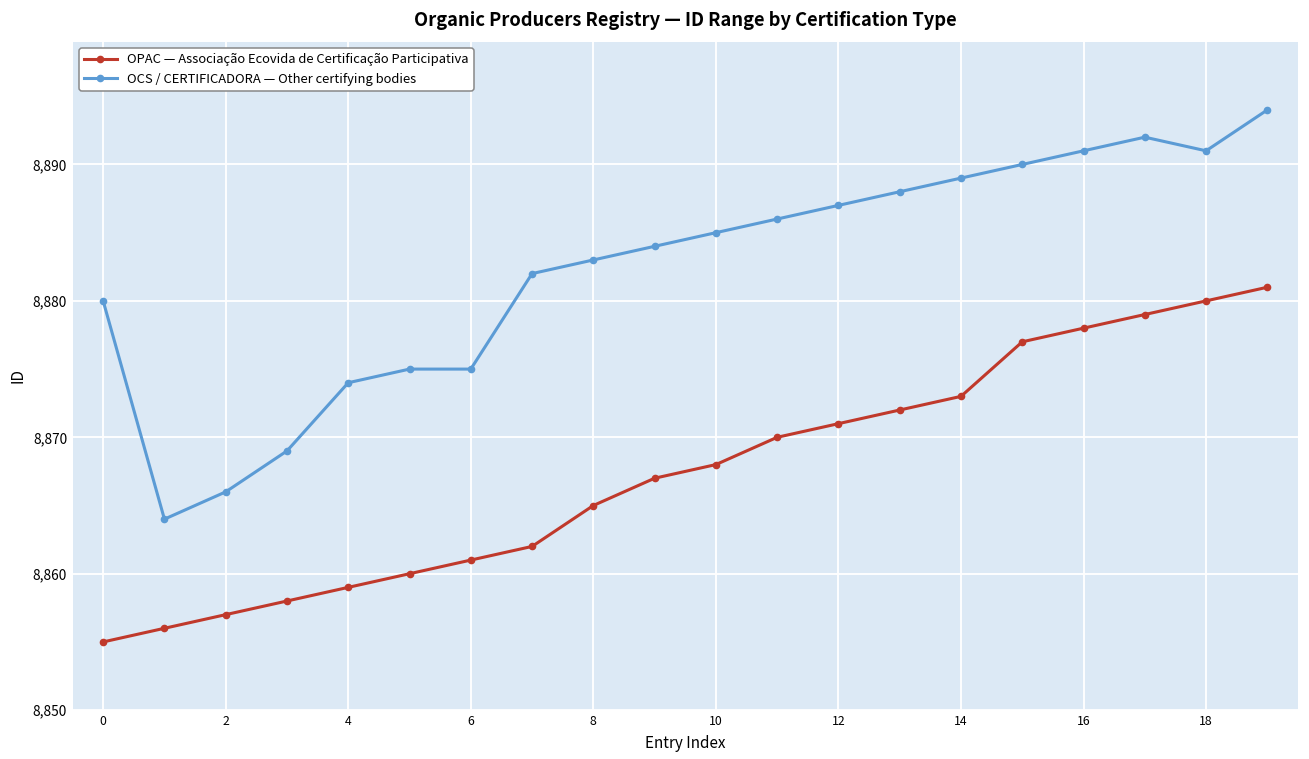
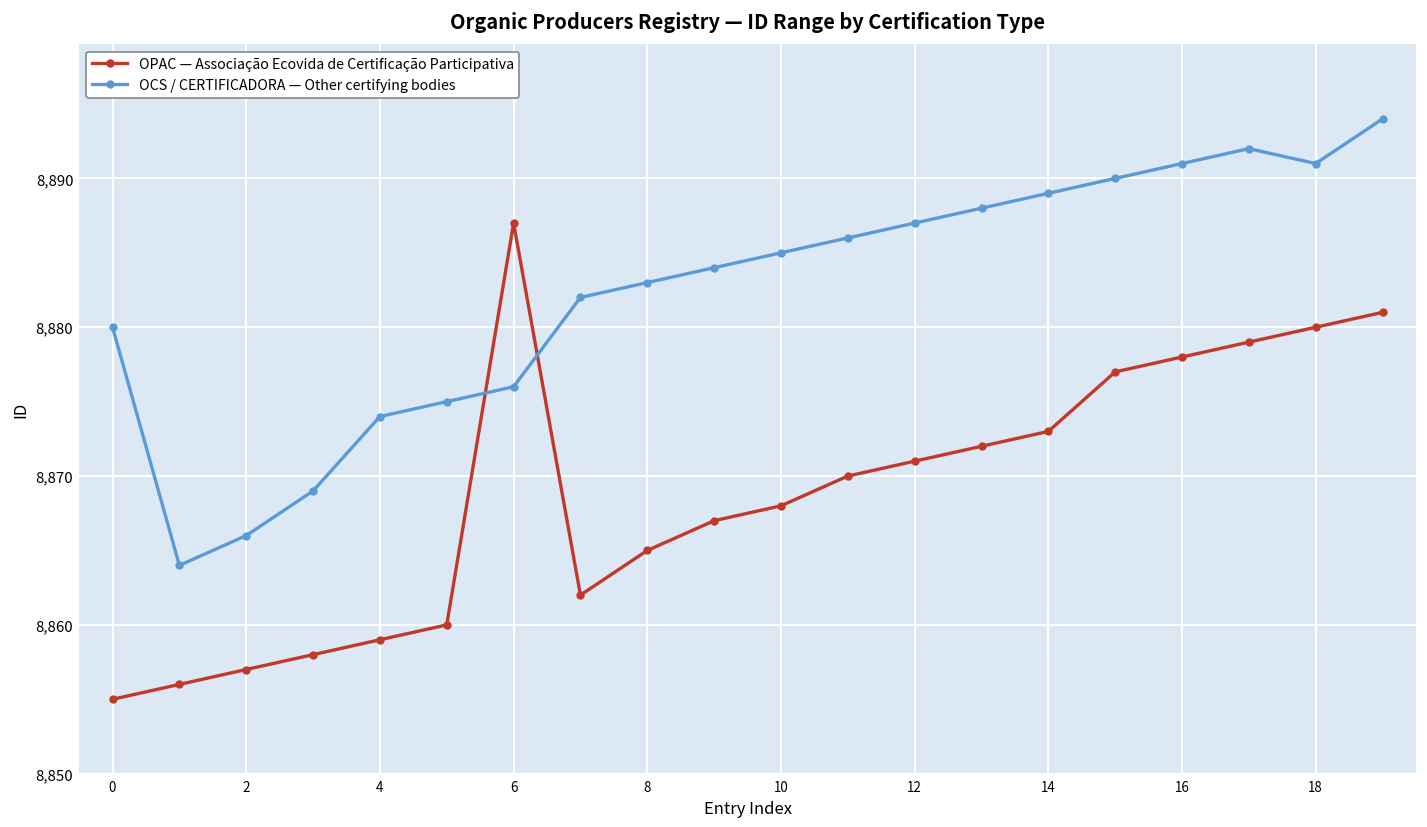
  {
    "OPAC — Associação Ecovida de Certificação Participativa": {
      "0": "8,855",
      "2": "8,857",
      "4": "8,859",
-     "6": "8,861",
+     "6": "8,887",
      "8": "8,865",
      "10": "8,868",
      "12": "8,871",
      "14": "8,873",
      "16": "8,878",
      "18": "8,880"
    },
    "OCS / CERTIFICADORA — Other certifying bodies": {
      "0": "8,880",
      "2": "8,866",
      "4": "8,874",
-     "6": "8,875",
+     "6": "8,876",
      "8": "8,883",
      "10": "8,885",
      "12": "8,887",
      "14": "8,889",
      "16": "8,891",
      "18": "8,891"
    }
  }
